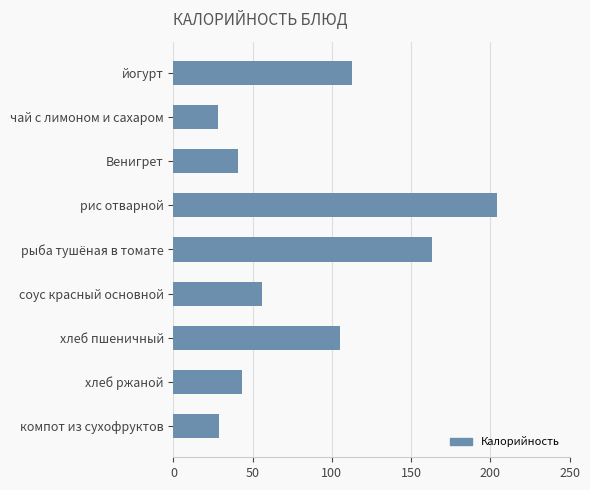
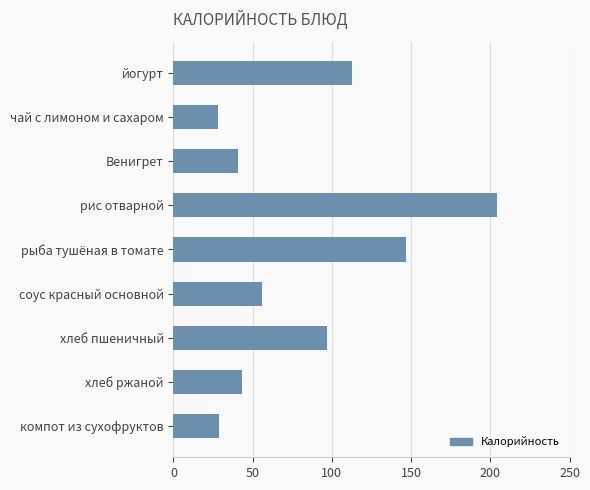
  {
    "йогурт": 113,
    "чай с лимоном и сахаром": 28,
    "Венигрет": 41,
    "рис отварной": 204,
-   "рыба тушёная в томате": 163,
+   "рыба тушёная в томате": 147,
    "соус красный основной": 56,
-   "хлеб пшеничный": 105,
+   "хлеб пшеничный": 97,
    "хлеб ржаной": 43,
    "компот из сухофруктов": 29
  }
